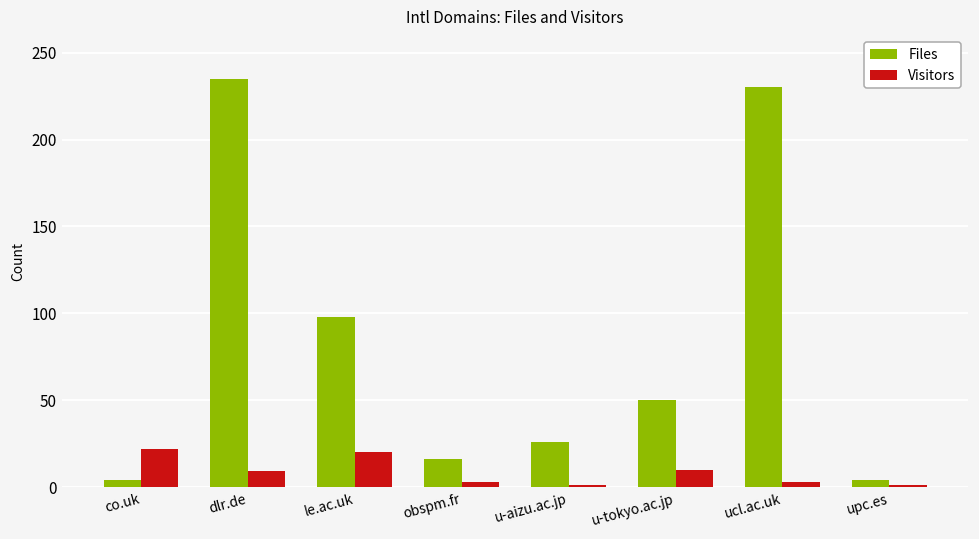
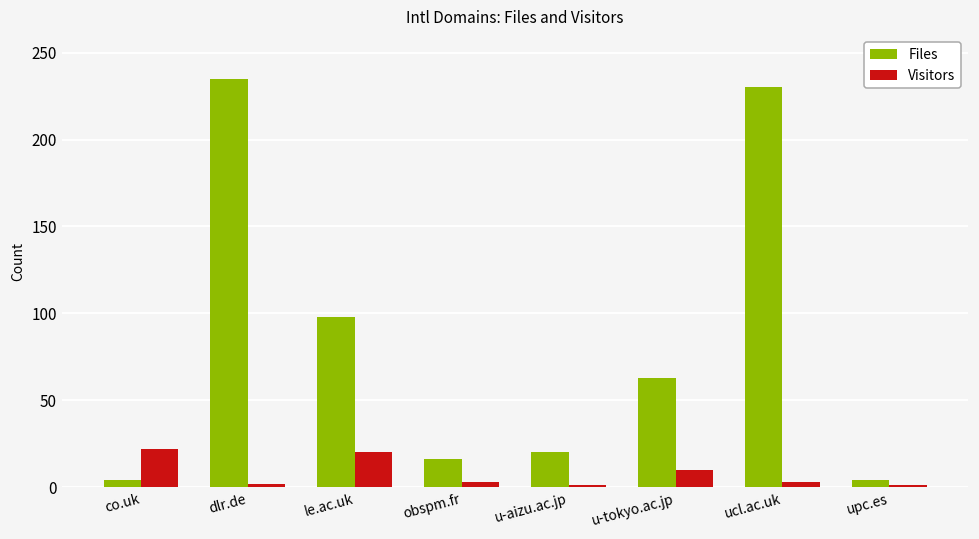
  {
    "Files": {
      "co.uk": 4,
      "dlr.de": 235,
      "le.ac.uk": 98,
      "obspm.fr": 16,
-     "u-aizu.ac.jp": 26,
-     "u-tokyo.ac.jp": 50,
+     "u-aizu.ac.jp": 20,
+     "u-tokyo.ac.jp": 63,
      "ucl.ac.uk": 230,
      "upc.es": 4
    },
    "Visitors": {
      "co.uk": 22,
-     "dlr.de": 9,
+     "dlr.de": 2,
      "le.ac.uk": 20,
      "obspm.fr": 3,
      "u-tokyo.ac.jp": 10,
      "ucl.ac.uk": 3
    }
  }
